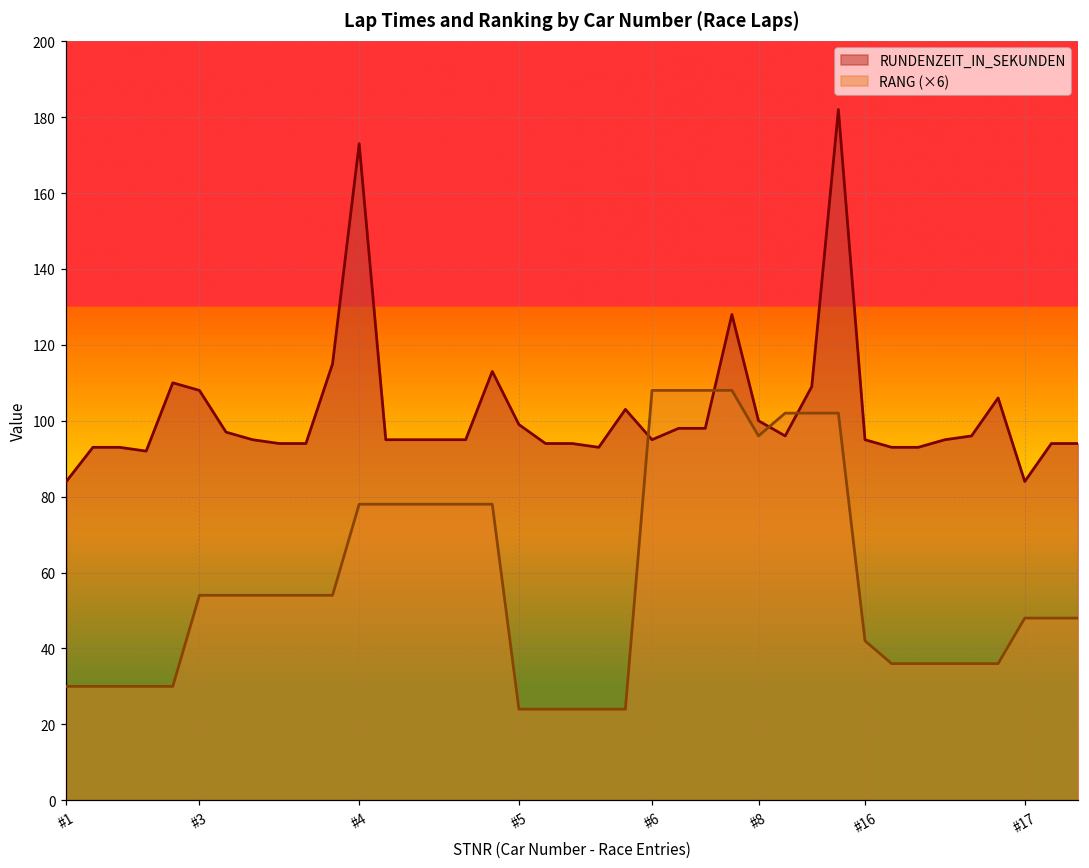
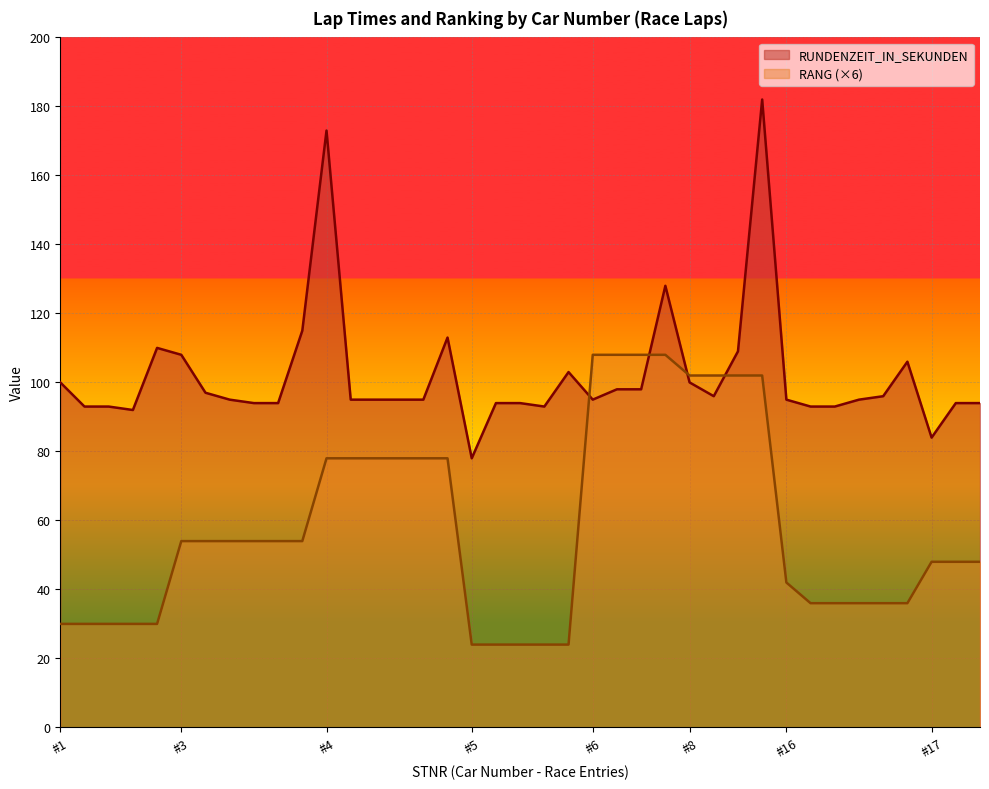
  {
    "RUNDENZEIT_IN_SEKUNDEN": {
-     "#1": 84,
+     "#1": 100,
      "#3": 108,
      "#4": 173,
-     "#5": 99,
+     "#5": 78,
      "#6": 95,
      "#8": 100,
      "#16": 95,
      "#17": 84
    },
    "RANG (×6)": {
      "#1": 30,
      "#3": 54,
      "#4": 78,
      "#5": 24,
      "#6": 108,
-     "#8": 96,
+     "#8": 102,
      "#16": 42,
      "#17": 48
    }
  }
